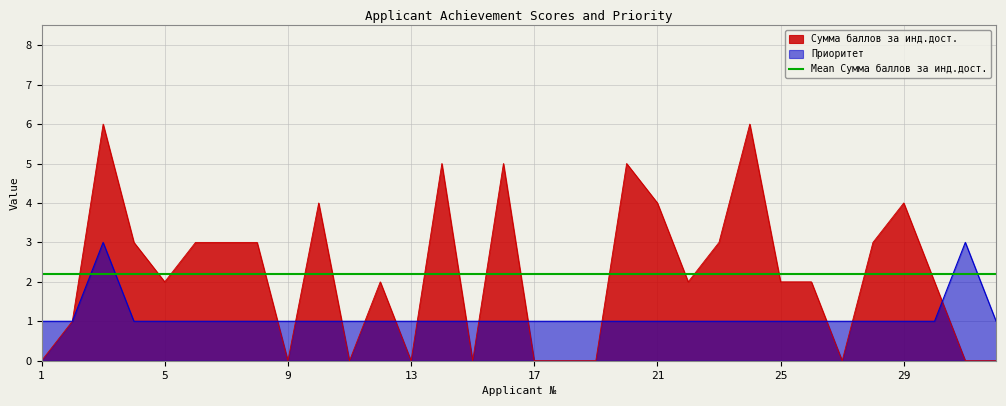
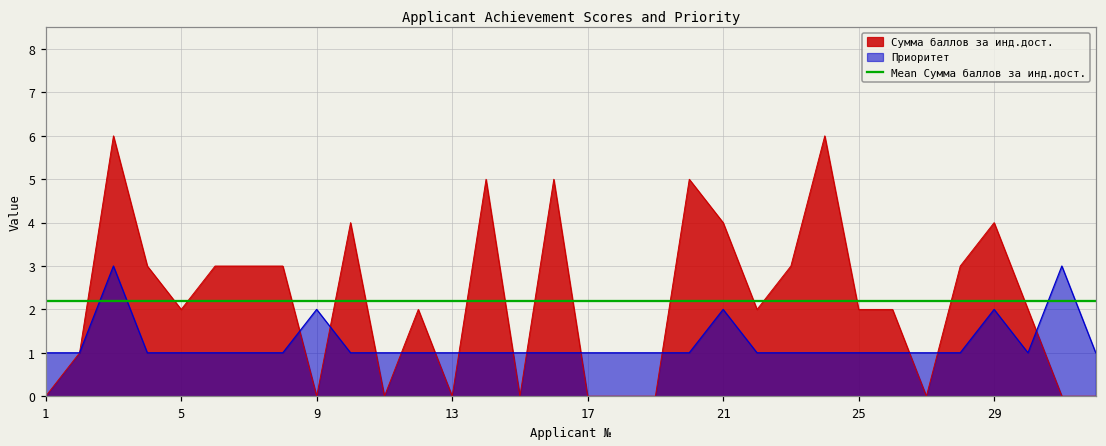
  {
    "Сумма баллов за инд.дост.": {
      "1": 0,
      "5": 2,
      "9": 0,
      "13": 0,
      "17": 0,
      "21": 4,
      "25": 2,
      "29": 4
    },
    "Приоритет": {
      "1": 1,
      "5": 1,
-     "9": 1,
+     "9": 2,
      "13": 1,
      "17": 1,
-     "21": 1,
+     "21": 2,
      "25": 1,
-     "29": 1
+     "29": 2
    }
  }
